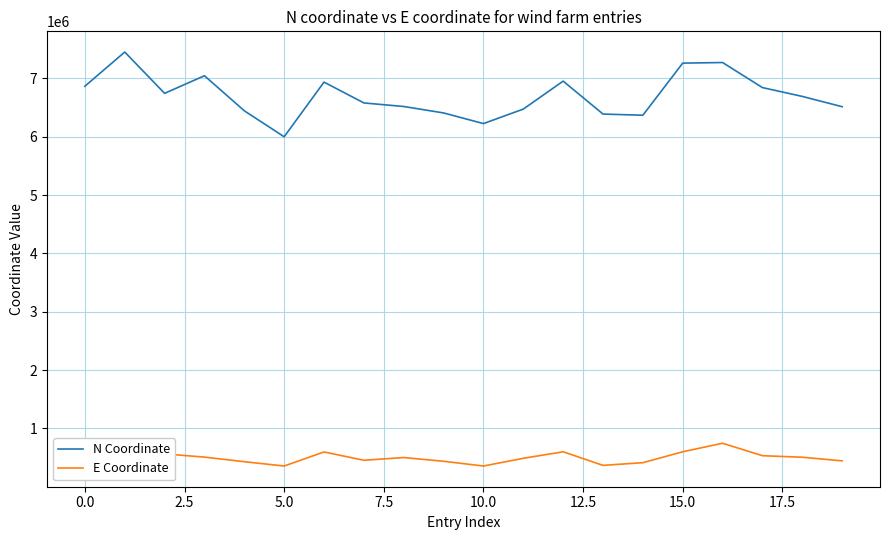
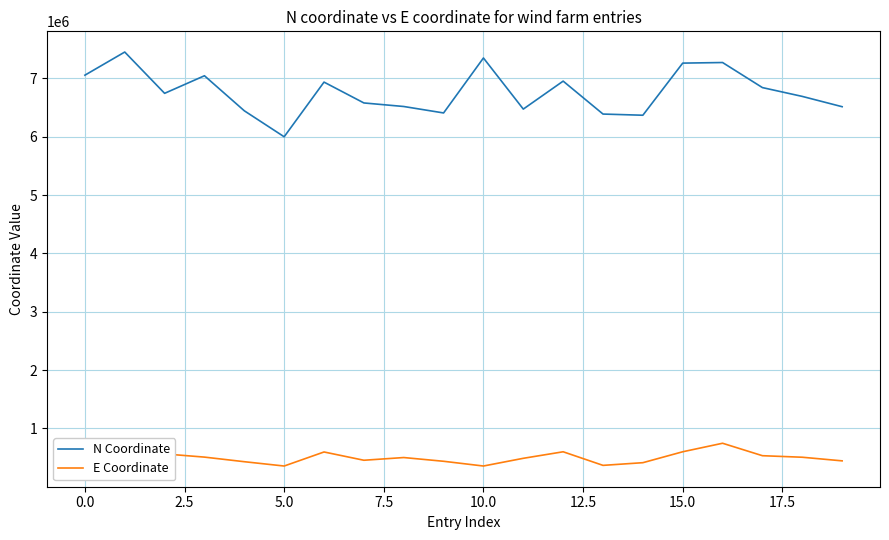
  {
    "N Coordinate": {
-     "0.0": 6900000,
+     "0.0": 7100000,
      "5.0": 6000000,
-     "10.0": 6200000,
+     "10.0": 7400000,
      "15.0": 7300000
    },
    "E Coordinate": {
      "5.0": 400000,
      "10.0": 400000,
      "15.0": 600000
    }
  }
